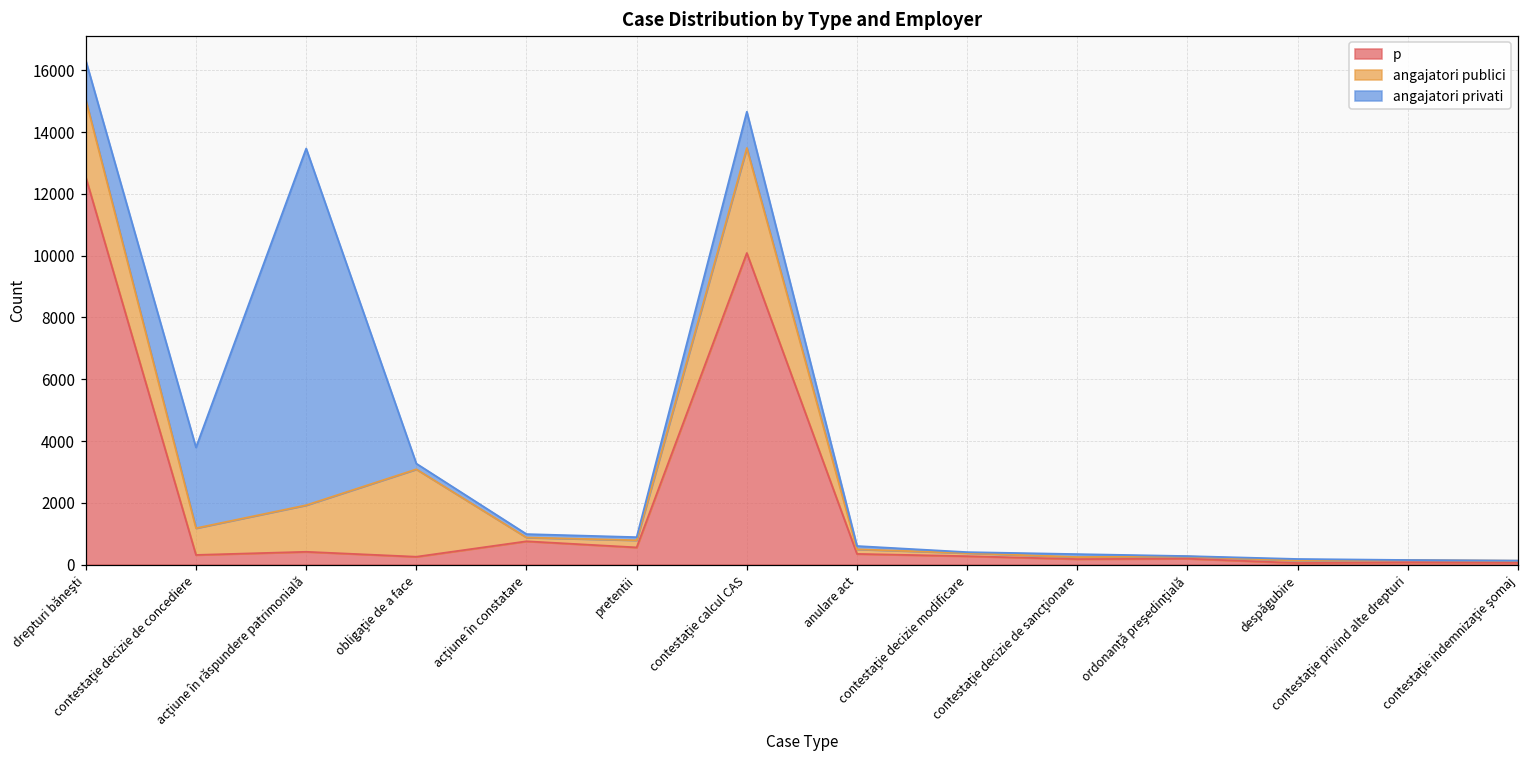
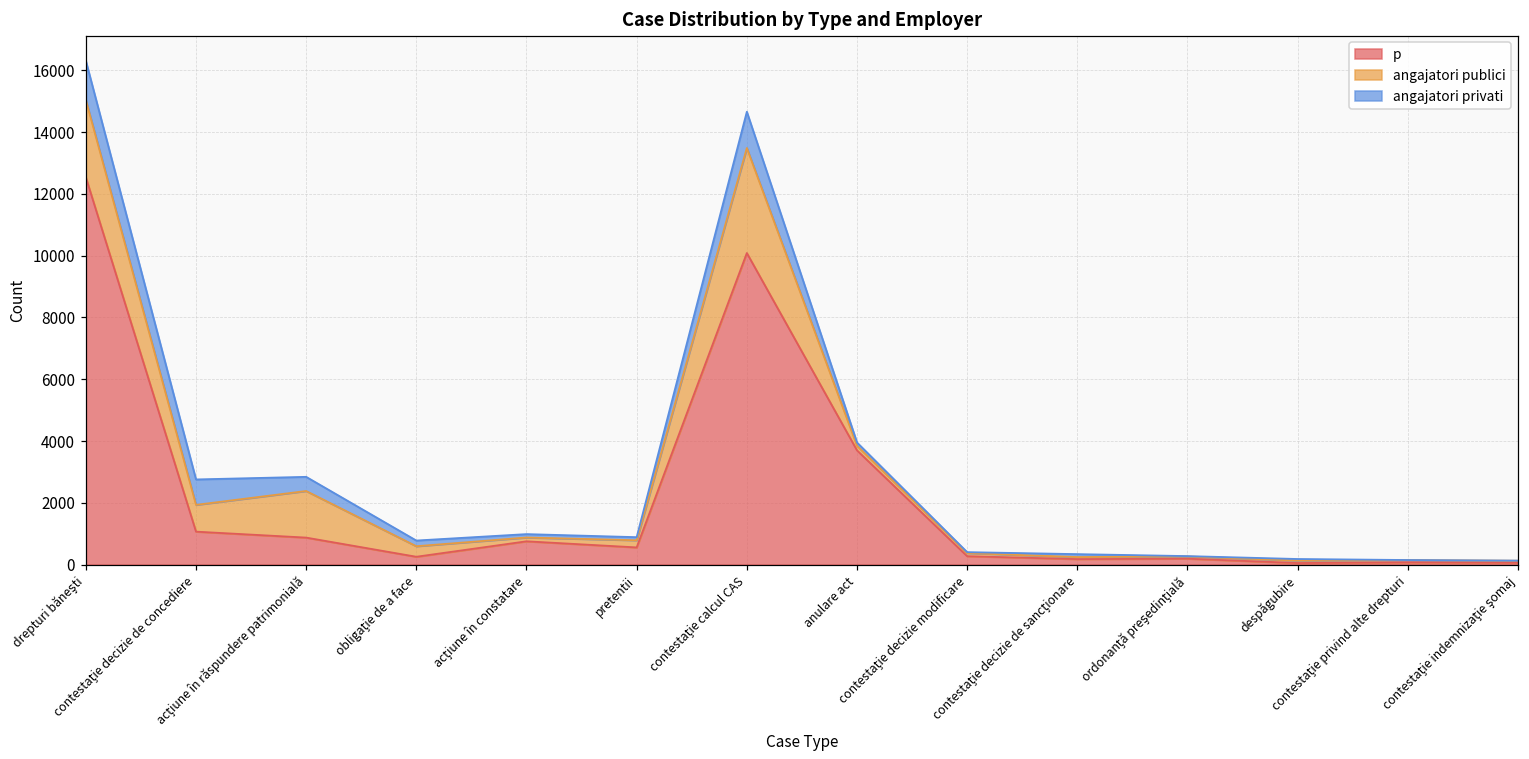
  {
    "p": {
      "drepturi băneşti": 12500,
-     "contestaţie decizie de concediere": 300,
-     "acţiune în răspundere patrimonială": 400,
+     "contestaţie decizie de concediere": 1100,
+     "acţiune în răspundere patrimonială": 900,
      "obligaţie de a face": 300,
      "acţiune în constatare": 800,
      "pretentii": 600,
      "contestaţie calcul CAS": 10100,
-     "anulare act": 300,
+     "anulare act": 3700,
      "contestaţie decizie modificare": 300
    },
    "angajatori publici": {
      "drepturi băneşti": 2500,
      "contestaţie decizie de concediere": 900,
      "acţiune în răspundere patrimonială": 1500,
-     "obligaţie de a face": 2800,
+     "obligaţie de a face": 300,
      "acţiune în constatare": 100,
      "pretentii": 200,
      "contestaţie calcul CAS": 3400,
      "anulare act": 100
    },
    "angajatori privati": {
      "drepturi băneşti": 1300,
-     "contestaţie decizie de concediere": 2600,
-     "acţiune în răspundere patrimonială": 11500,
+     "contestaţie decizie de concediere": 800,
+     "acţiune în răspundere patrimonială": 500,
      "obligaţie de a face": 200,
      "acţiune în constatare": 100,
      "pretentii": 100,
      "contestaţie calcul CAS": 1200,
      "anulare act": 100,
      "contestaţie decizie de sancţionare": 100
    }
  }
